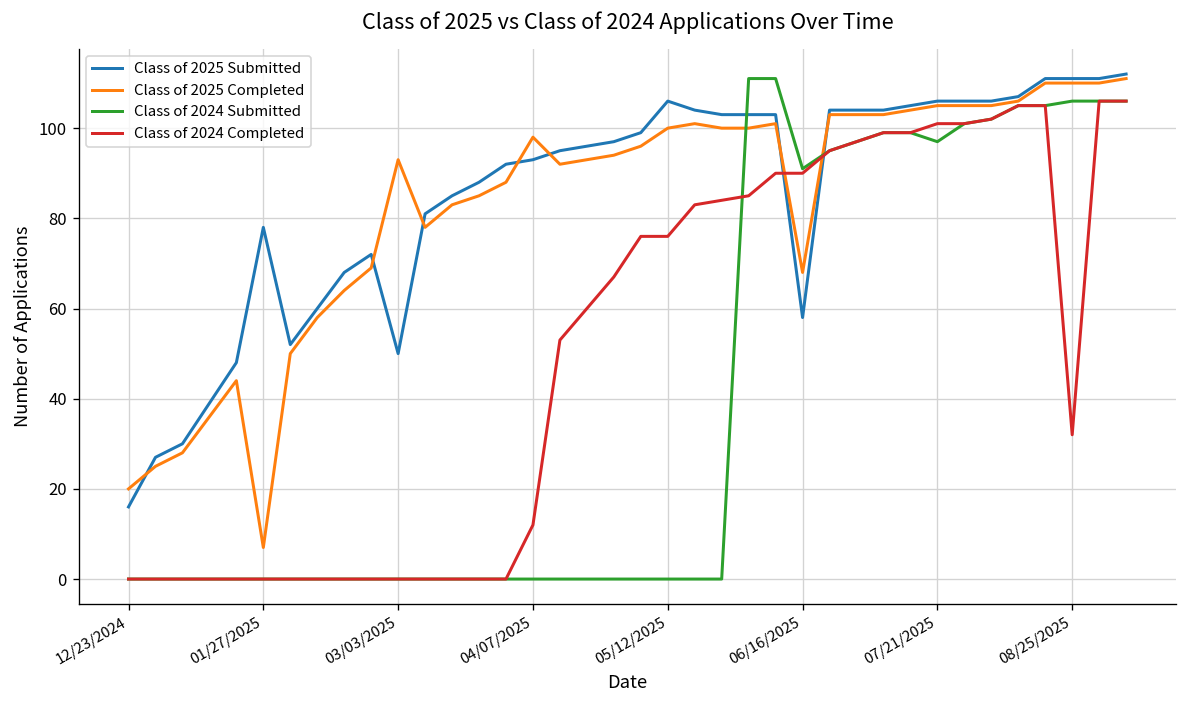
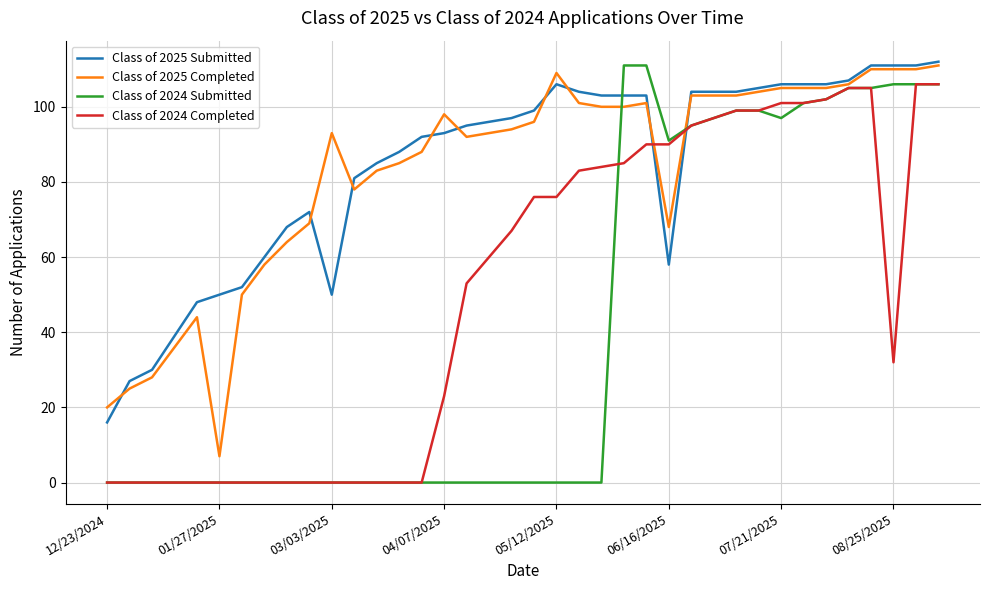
  {
    "Class of 2025 Submitted": {
      "12/23/2024": 16,
-     "01/27/2025": 78,
+     "01/27/2025": 50,
      "03/03/2025": 50,
      "04/07/2025": 93,
      "05/12/2025": 106,
      "06/16/2025": 58,
      "07/21/2025": 106,
      "08/25/2025": 111
    },
    "Class of 2025 Completed": {
      "12/23/2024": 20,
      "01/27/2025": 7,
      "03/03/2025": 93,
      "04/07/2025": 98,
-     "05/12/2025": 100,
+     "05/12/2025": 109,
      "06/16/2025": 68,
      "07/21/2025": 105,
      "08/25/2025": 110
    },
    "Class of 2024 Submitted": {
      "04/07/2025": 0,
      "05/12/2025": 0,
      "06/16/2025": 91,
      "07/21/2025": 97,
      "08/25/2025": 106
    },
    "Class of 2024 Completed": {
-     "04/07/2025": 12,
+     "04/07/2025": 23,
      "05/12/2025": 76,
      "06/16/2025": 90,
      "07/21/2025": 101,
      "08/25/2025": 32
    }
  }
